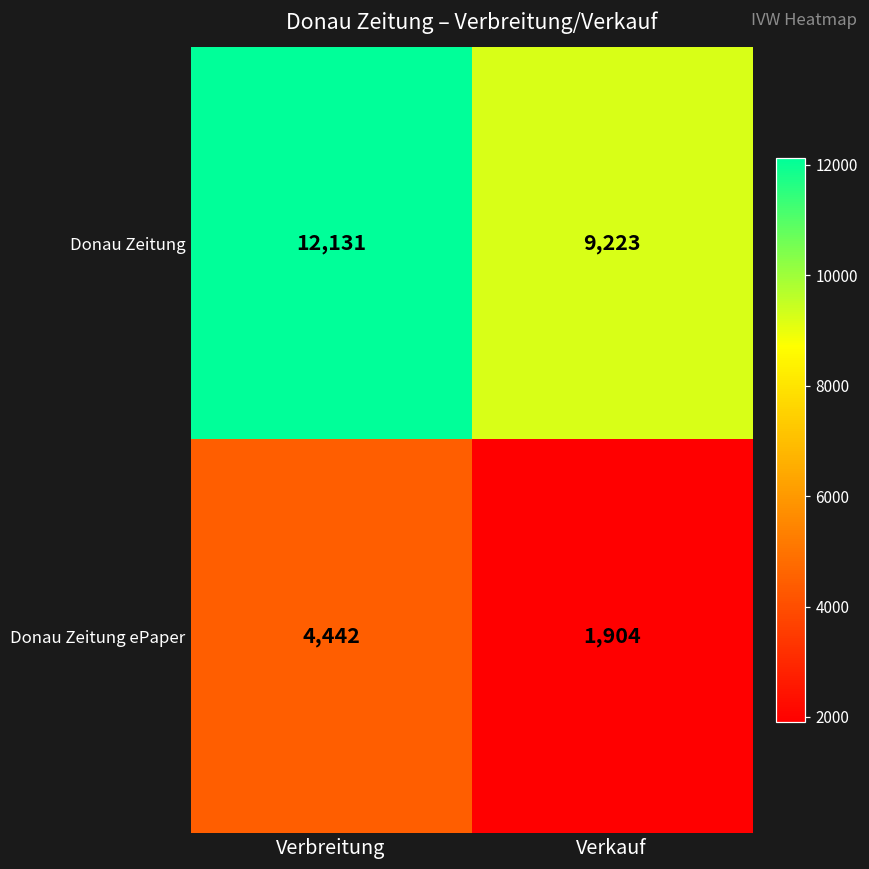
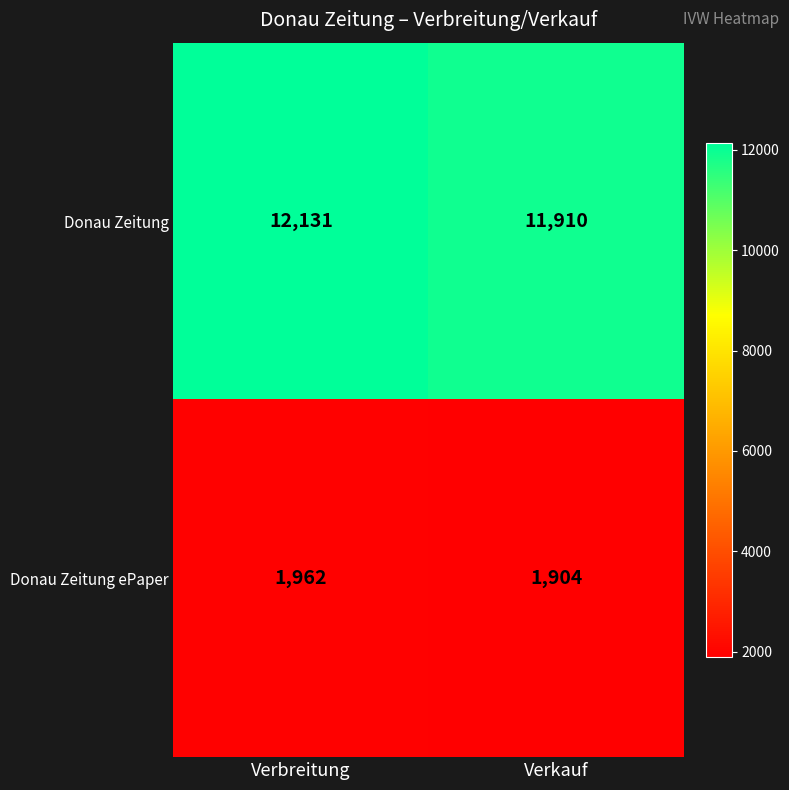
  {
    "Donau Zeitung": {
      "Verbreitung": "12,131",
-     "Verkauf": "9,223"
+     "Verkauf": "11,910"
    },
    "Donau Zeitung ePaper": {
-     "Verbreitung": "4,442",
+     "Verbreitung": "1,962",
      "Verkauf": "1,904"
    }
  }
